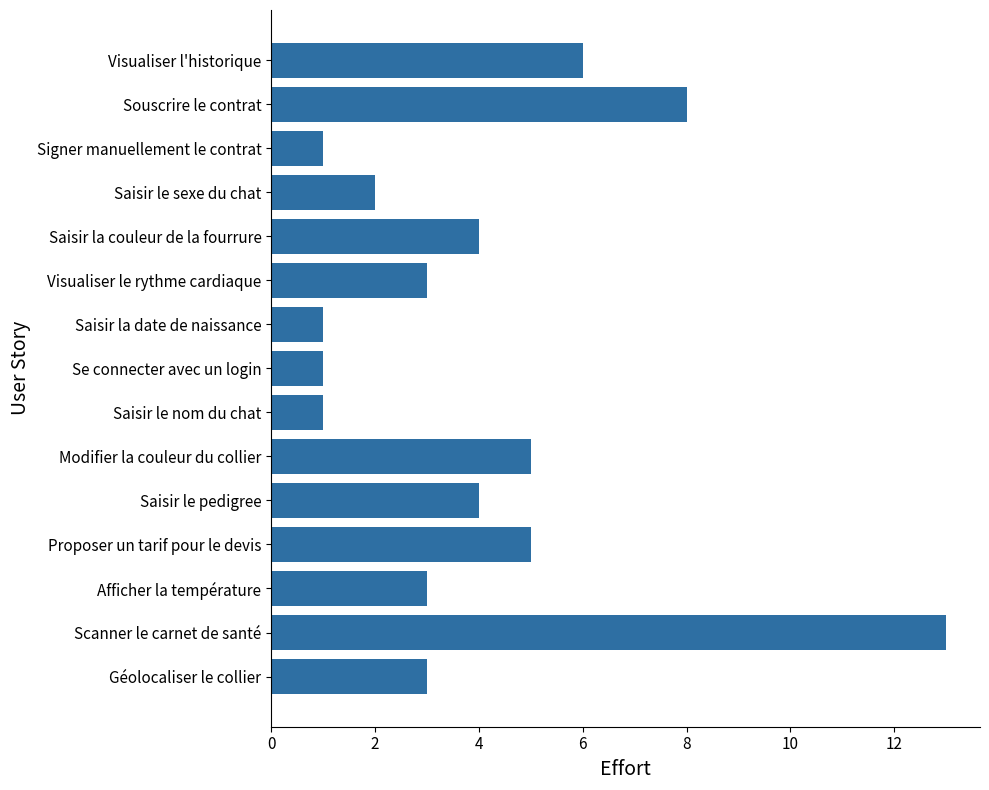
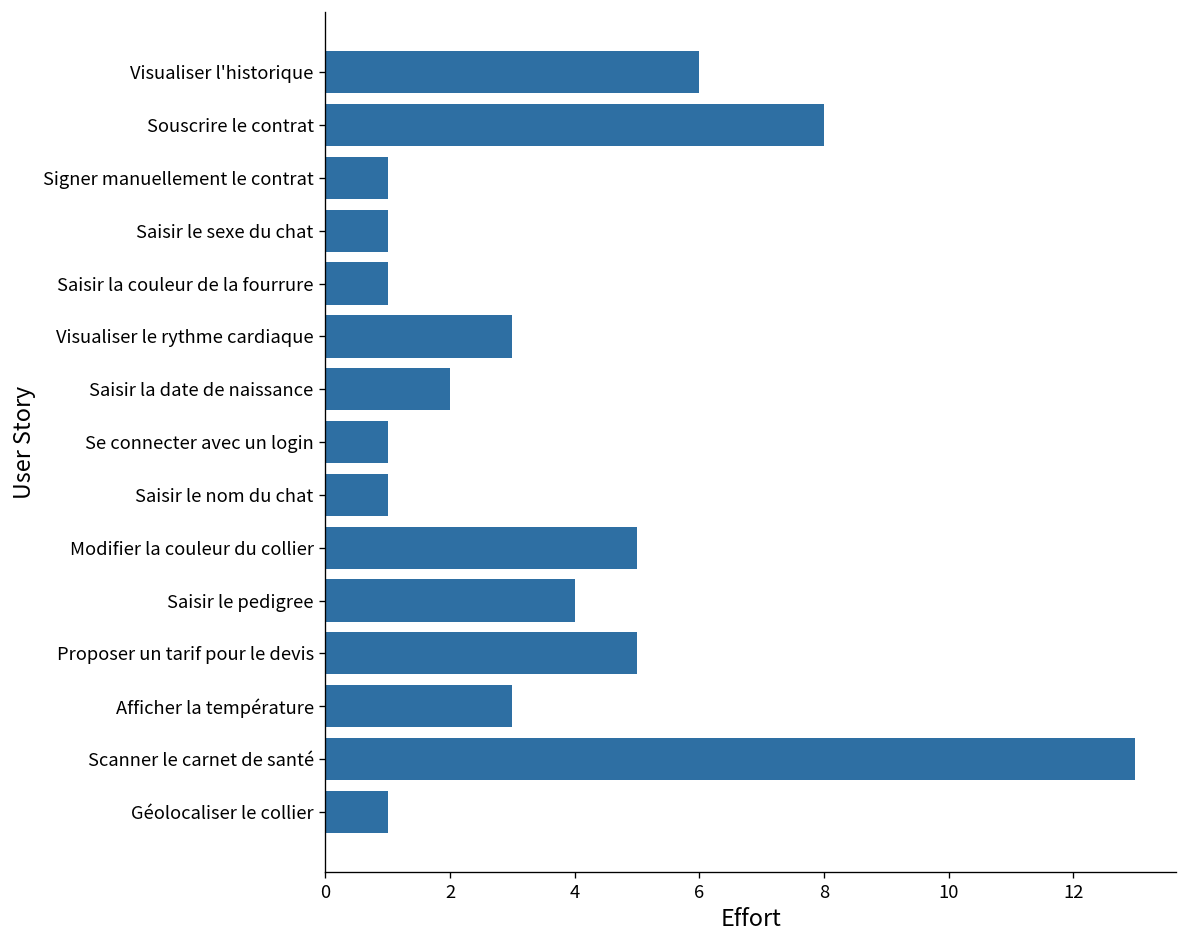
  {
    "Visualiser l'historique": 6,
    "Souscrire le contrat": 8,
    "Signer manuellement le contrat": 1,
-   "Saisir le sexe du chat": 2,
-   "Saisir la couleur de la fourrure": 4,
+   "Saisir le sexe du chat": 1,
+   "Saisir la couleur de la fourrure": 1,
    "Visualiser le rythme cardiaque": 3,
-   "Saisir la date de naissance": 1,
+   "Saisir la date de naissance": 2,
    "Se connecter avec un login": 1,
    "Saisir le nom du chat": 1,
    "Modifier la couleur du collier": 5,
    "Saisir le pedigree": 4,
    "Proposer un tarif pour le devis": 5,
    "Afficher la température": 3,
    "Scanner le carnet de santé": 13,
-   "Géolocaliser le collier": 3
+   "Géolocaliser le collier": 1
  }
